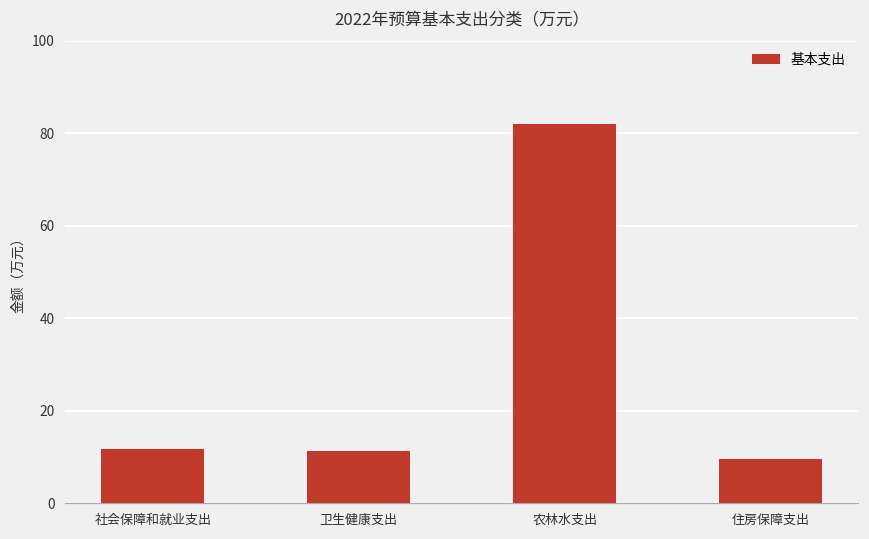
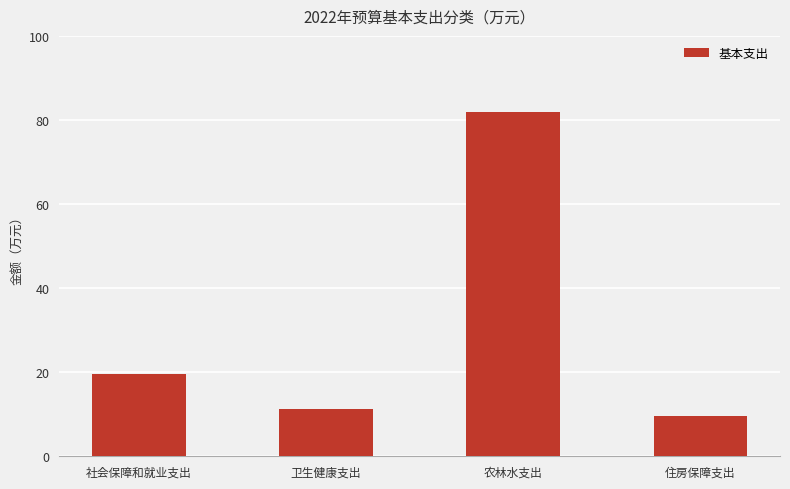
  {
-   "社会保障和就业支出": 12,
+   "社会保障和就业支出": 20,
    "卫生健康支出": 11,
    "农林水支出": 82,
    "住房保障支出": 10
  }
